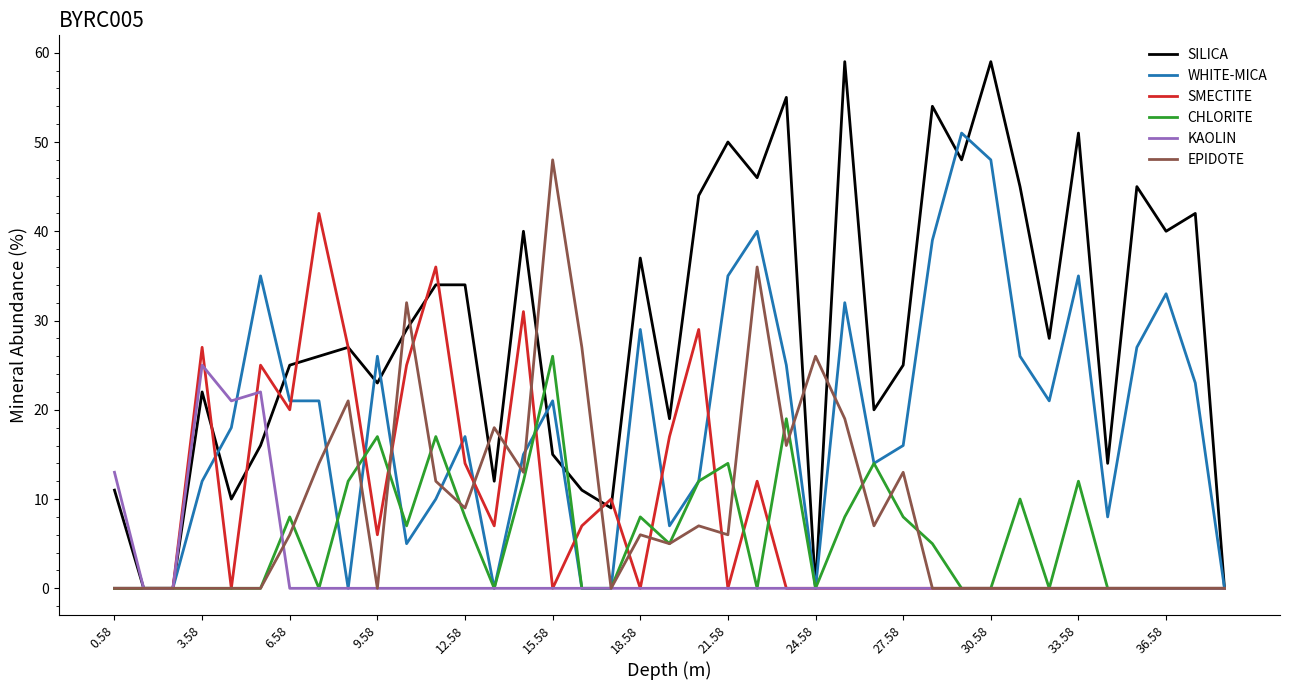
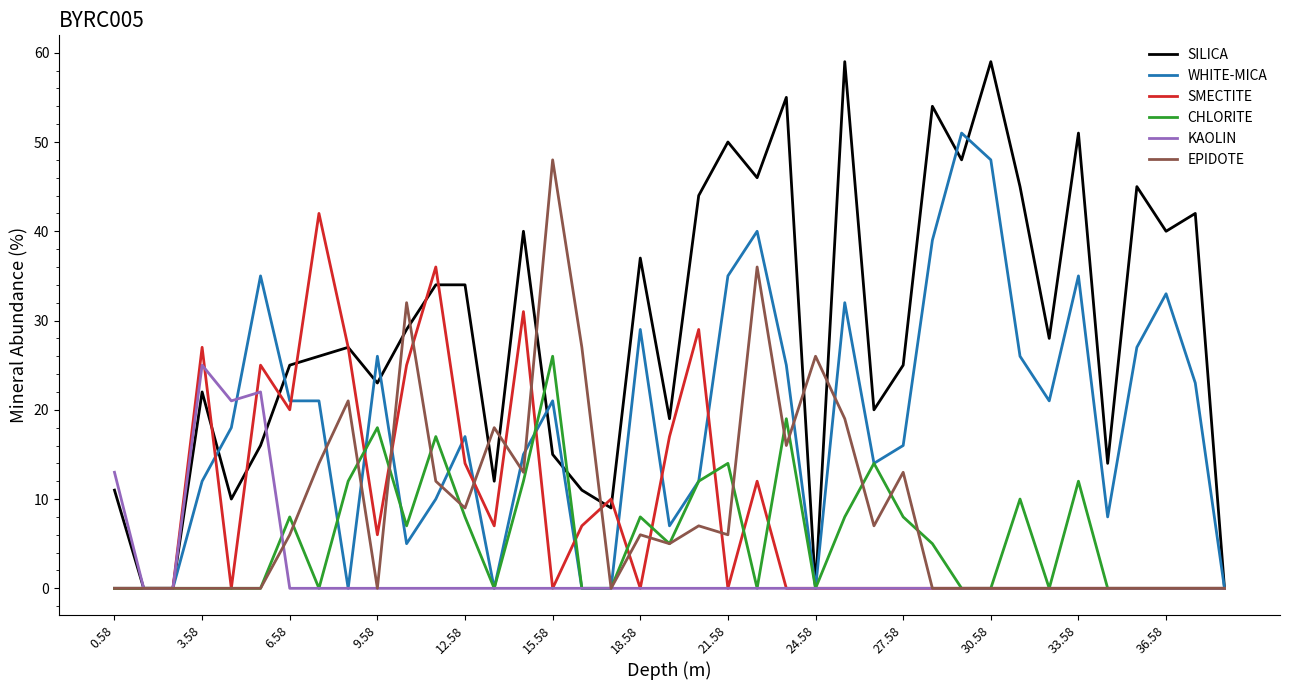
  {
    "SILICA": {
      "0.58": 11,
      "3.58": 22,
      "6.58": 25,
      "9.58": 23,
      "12.58": 34,
      "15.58": 15,
      "18.58": 37,
      "21.58": 50,
      "27.58": 25,
      "30.58": 59,
      "33.58": 51,
      "36.58": 40
    },
    "WHITE-MICA": {
      "3.58": 12,
      "6.58": 21,
      "9.58": 26,
      "12.58": 17,
      "15.58": 21,
      "18.58": 29,
      "21.58": 35,
      "27.58": 16,
      "30.58": 48,
      "33.58": 35,
      "36.58": 33
    },
    "SMECTITE": {
      "3.58": 27,
      "6.58": 20,
      "9.58": 6,
      "12.58": 14
    },
    "CHLORITE": {
      "6.58": 8,
-     "9.58": 17,
+     "9.58": 18,
      "12.58": 8,
      "15.58": 26,
      "18.58": 8,
      "21.58": 14,
      "27.58": 8,
      "33.58": 12
    },
    "KAOLIN": {
      "0.58": 13,
      "3.58": 25,
      "6.58": 0,
      "12.58": 0
    },
    "EPIDOTE": {
      "6.58": 6,
      "12.58": 9,
      "15.58": 48,
      "18.58": 6,
      "21.58": 6,
      "24.58": 26,
      "27.58": 13
    }
  }
